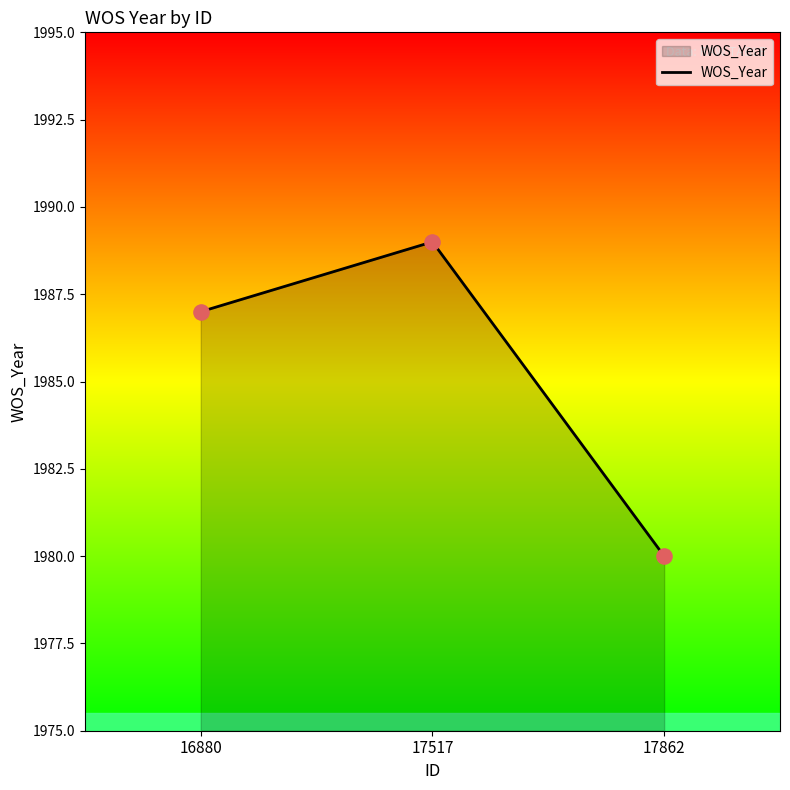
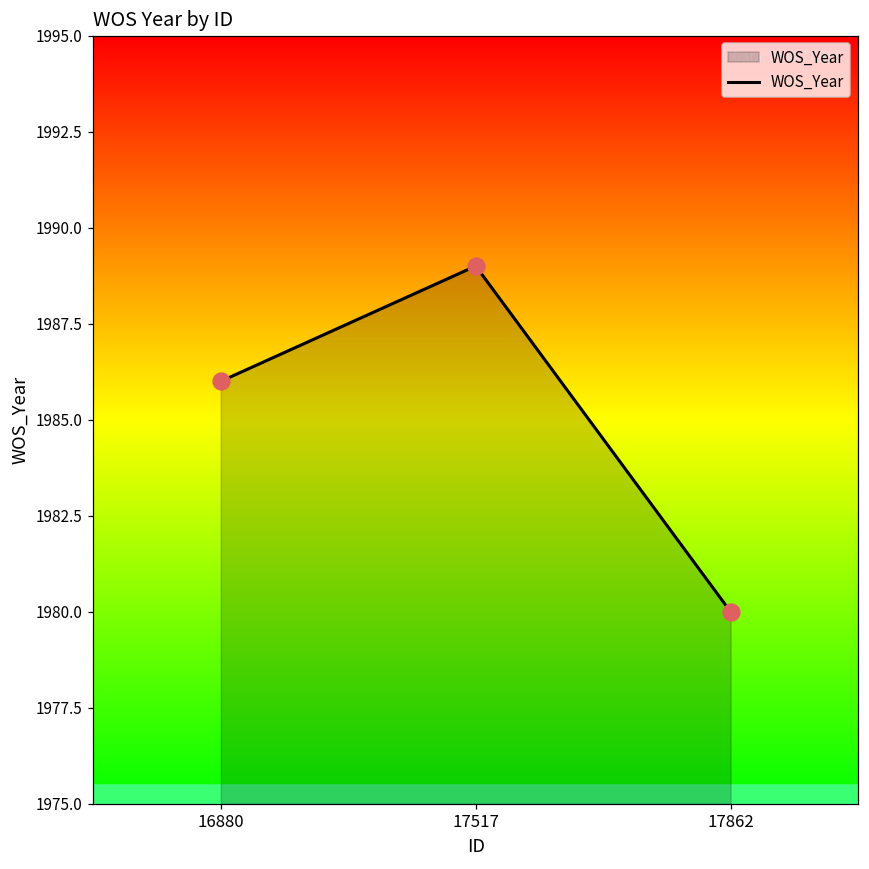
  {
-   "16880": 1987,
+   "16880": 1986,
    "17517": 1989,
    "17862": 1980
  }
